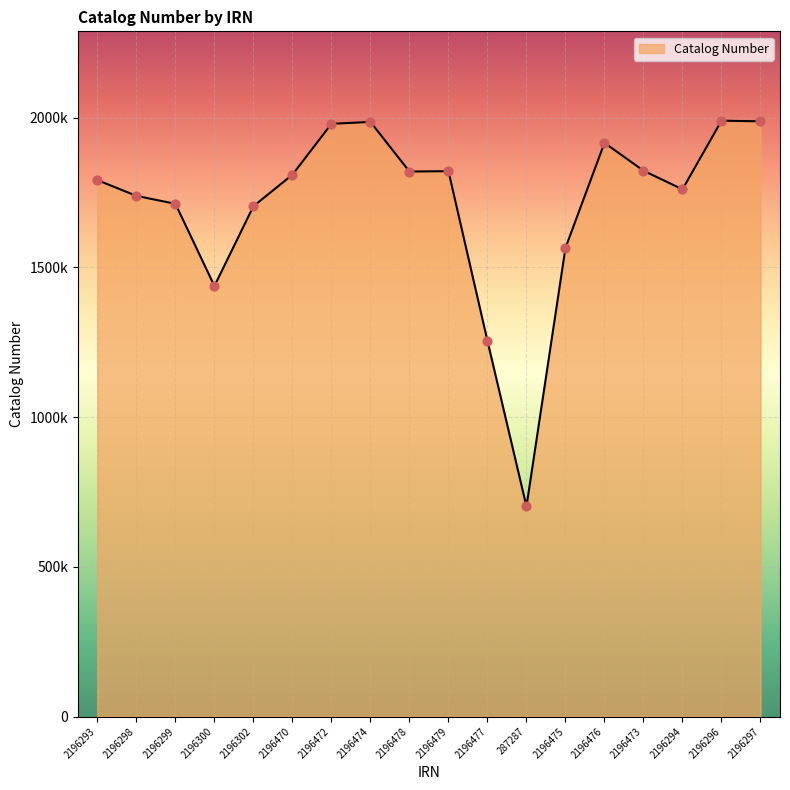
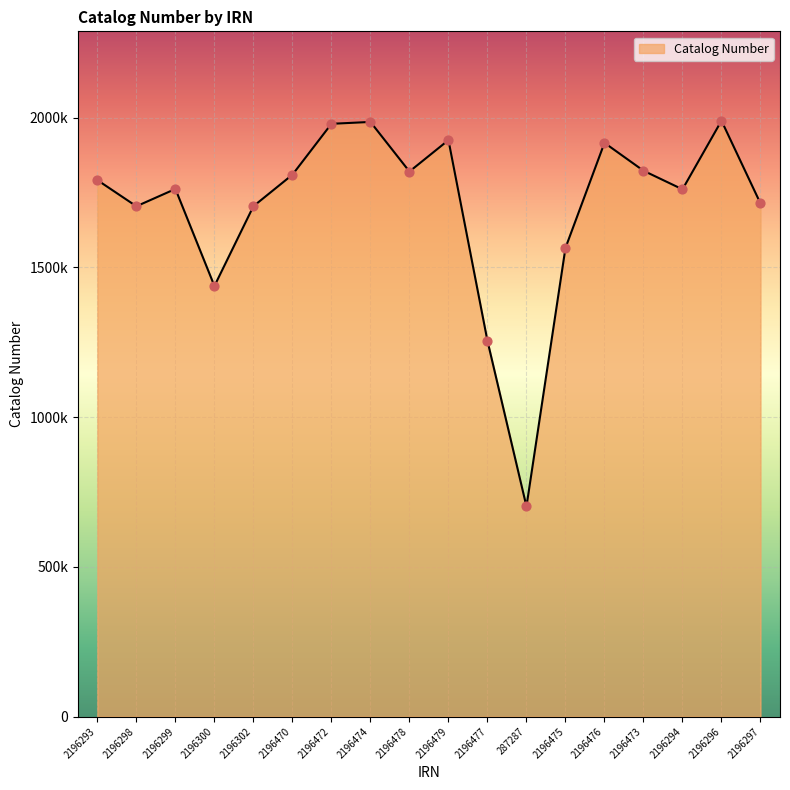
  {
    "2196293": 1790000,
-   "2196298": 1740000,
-   "2196299": 1710000,
+   "2196298": 1700000,
+   "2196299": 1760000,
    "2196300": 1440000,
    "2196302": 1700000,
    "2196470": 1810000,
    "2196472": 1980000,
    "2196474": 1990000,
    "2196478": 1820000,
-   "2196479": 1820000,
+   "2196479": 1930000,
    "2196477": 1250000,
    "287287": 700000,
    "2196475": 1570000,
    "2196476": 1920000,
    "2196473": 1820000,
    "2196294": 1760000,
    "2196296": 1990000,
-   "2196297": 1990000
+   "2196297": 1710000
  }
